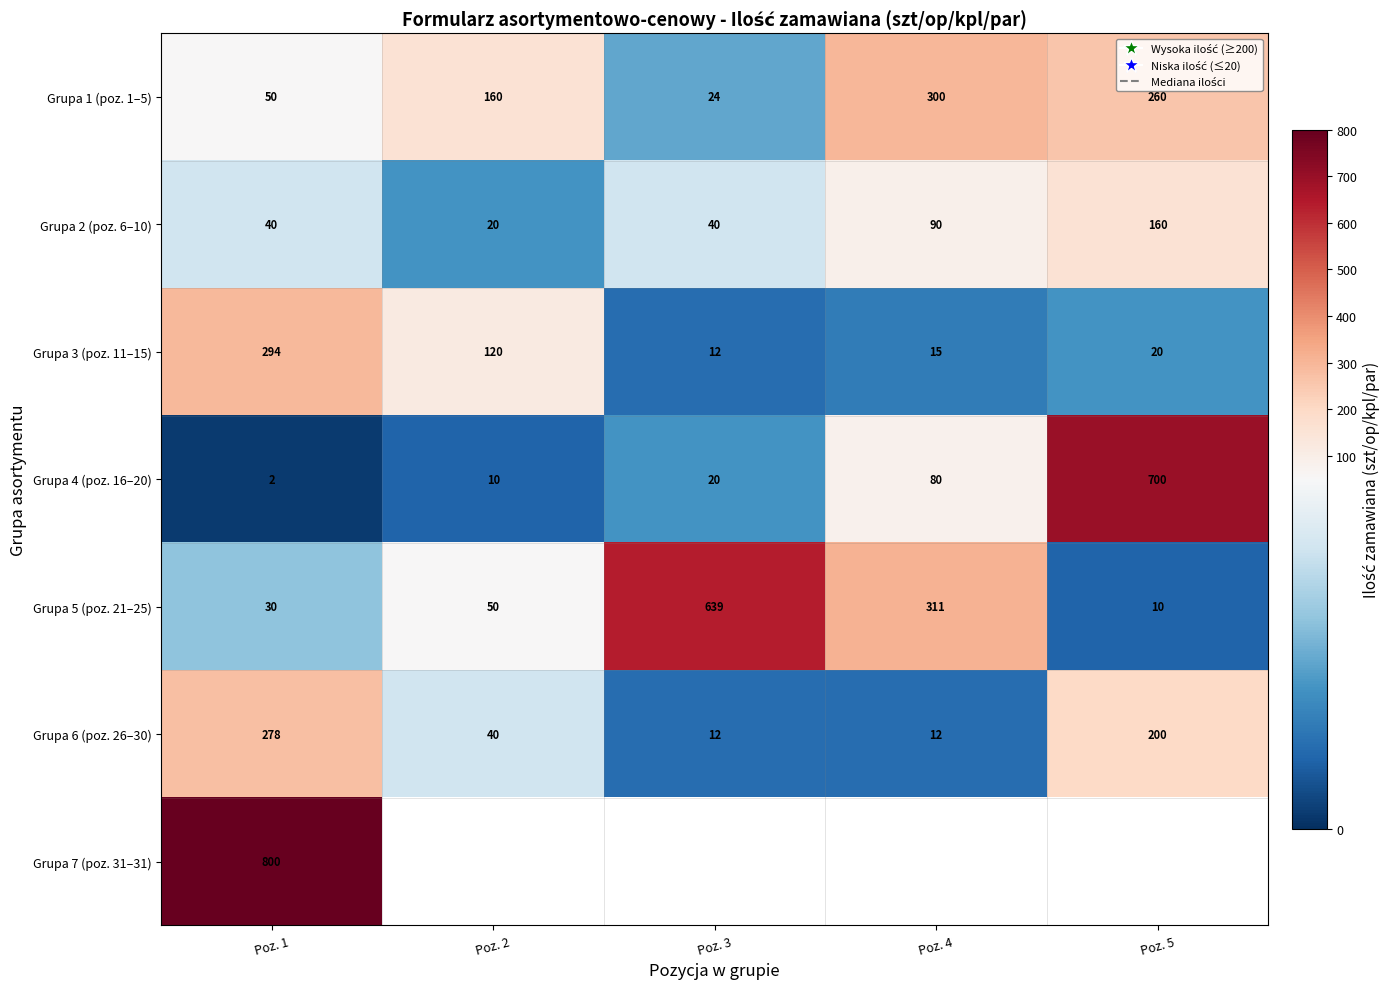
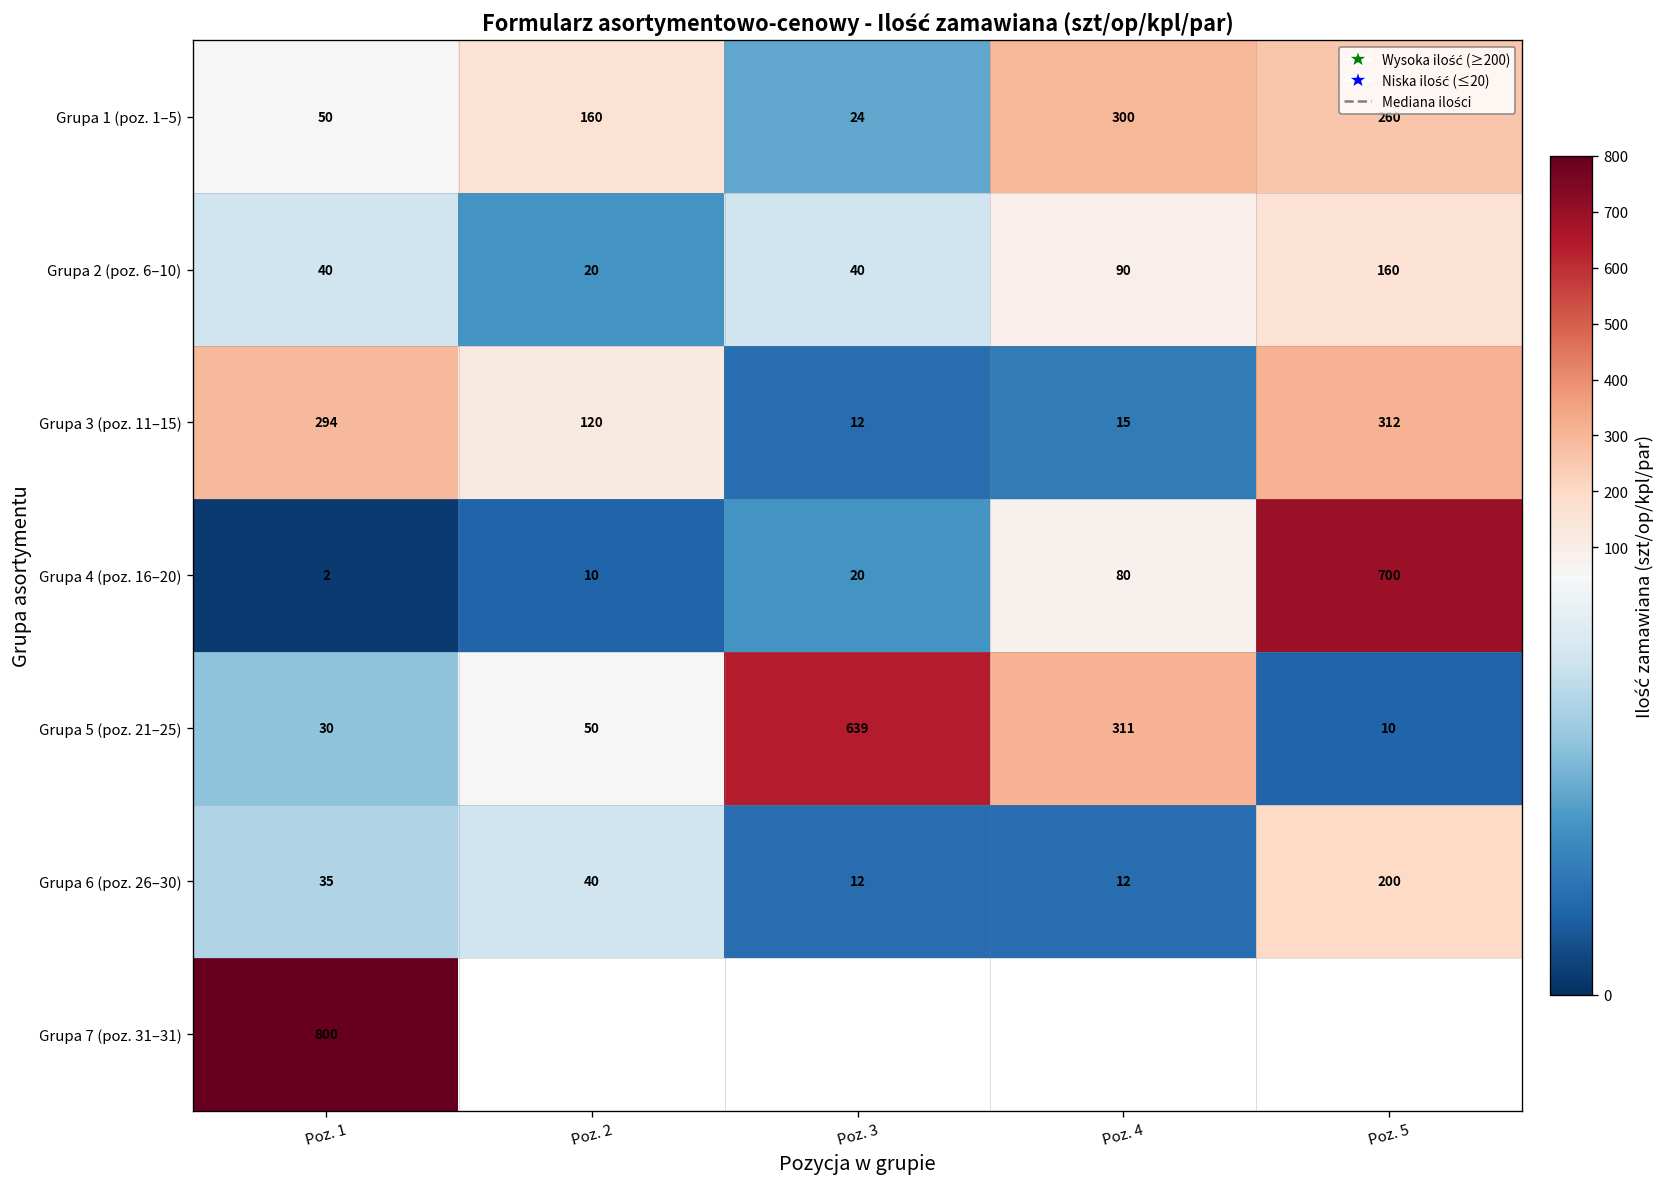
  {
    "Grupa 1 (poz. 1–5)": {
      "Poz. 1": 50,
      "Poz. 2": 160,
      "Poz. 3": 24,
      "Poz. 4": 300
    },
    "Grupa 2 (poz. 6–10)": {
      "Poz. 1": 40,
      "Poz. 2": 20,
      "Poz. 3": 40,
      "Poz. 4": 90,
      "Poz. 5": 160
    },
    "Grupa 3 (poz. 11–15)": {
      "Poz. 1": 294,
      "Poz. 2": 120,
      "Poz. 3": 12,
      "Poz. 4": 15,
-     "Poz. 5": 20
+     "Poz. 5": 312
    },
    "Grupa 4 (poz. 16–20)": {
      "Poz. 1": 2,
      "Poz. 2": 10,
      "Poz. 3": 20,
      "Poz. 4": 80,
      "Poz. 5": 700
    },
    "Grupa 5 (poz. 21–25)": {
      "Poz. 1": 30,
      "Poz. 2": 50,
      "Poz. 3": 639,
      "Poz. 4": 311,
      "Poz. 5": 10
    },
    "Grupa 6 (poz. 26–30)": {
-     "Poz. 1": 278,
+     "Poz. 1": 35,
      "Poz. 2": 40,
      "Poz. 3": 12,
      "Poz. 4": 12,
      "Poz. 5": 200
    },
    "Grupa 7 (poz. 31–31)": {
      "Poz. 1": 800
    }
  }
